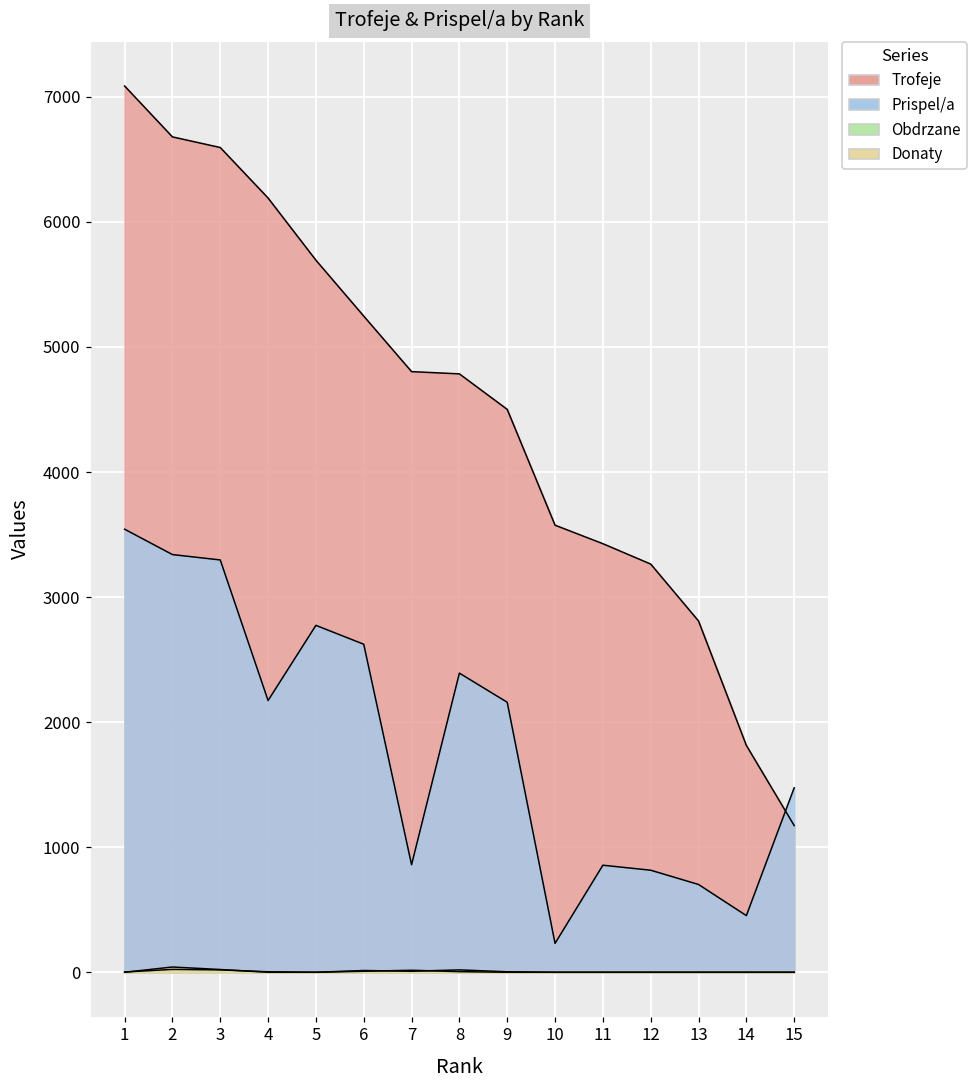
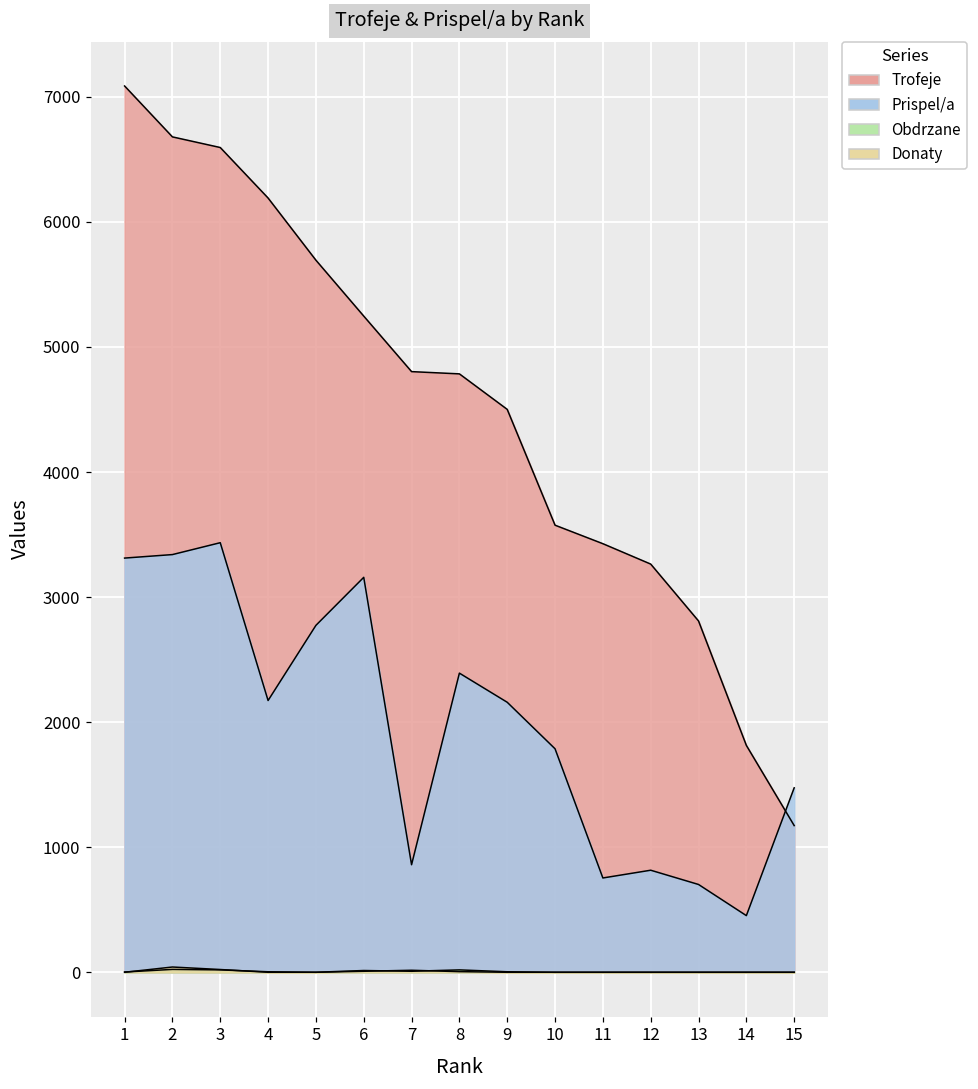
  {
    "Prispel/a": {
-     "1": 3540,
+     "1": 3310,
      "2": 3340,
-     "3": 3300,
+     "3": 3440,
      "4": 2170,
      "5": 2770,
-     "6": 2620,
+     "6": 3160,
      "7": 860,
      "8": 2390,
      "9": 2160,
-     "10": 230,
-     "11": 860,
+     "10": 1790,
+     "11": 750,
      "12": 820,
      "13": 700,
      "14": 450,
      "15": 1480
    }
  }
